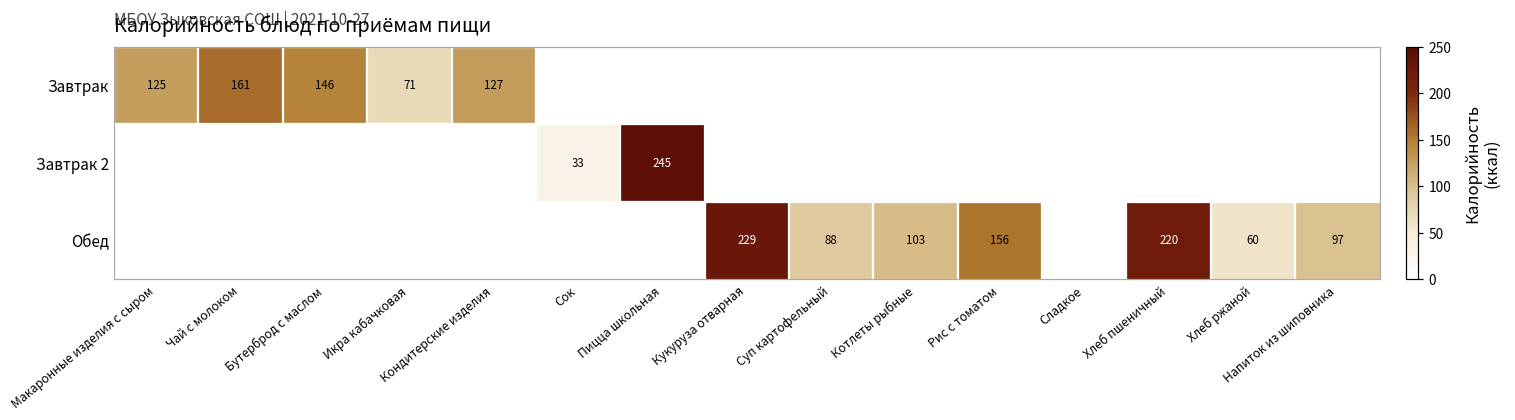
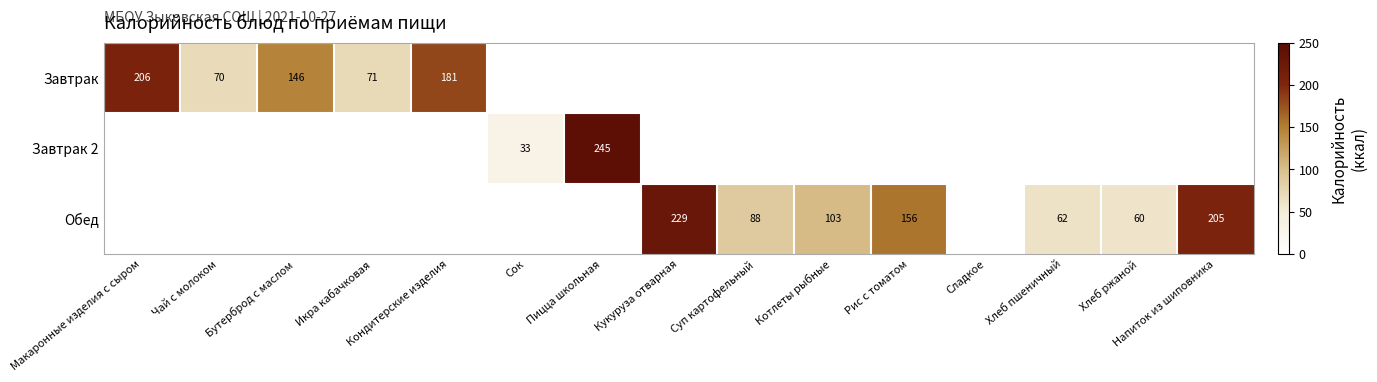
  {
    "Завтрак": {
-     "Макаронные изделия с сыром": 125,
-     "Чай с молоком": 161,
+     "Макаронные изделия с сыром": 206,
+     "Чай с молоком": 70,
      "Бутерброд с маслом": 146,
      "Икра кабачковая": 71,
-     "Кондитерские изделия": 127
+     "Кондитерские изделия": 181
    },
    "Завтрак 2": {
      "Сок": 33,
      "Пицца школьная": 245
    },
    "Обед": {
      "Кукуруза отварная": 229,
      "Суп картофельный": 88,
      "Котлеты рыбные": 103,
      "Рис с томатом": 156,
-     "Хлеб пшеничный": 220,
+     "Хлеб пшеничный": 62,
      "Хлеб ржаной": 60,
-     "Напиток из шиповника": 97
+     "Напиток из шиповника": 205
    }
  }
